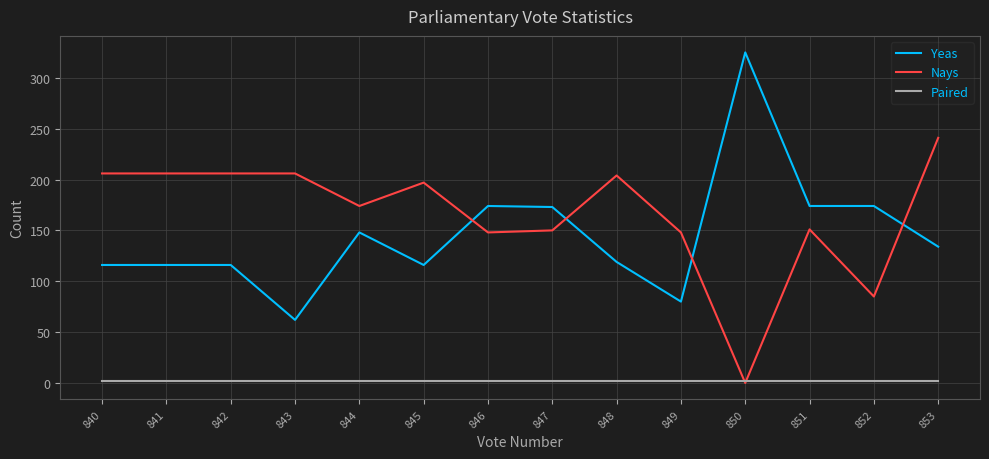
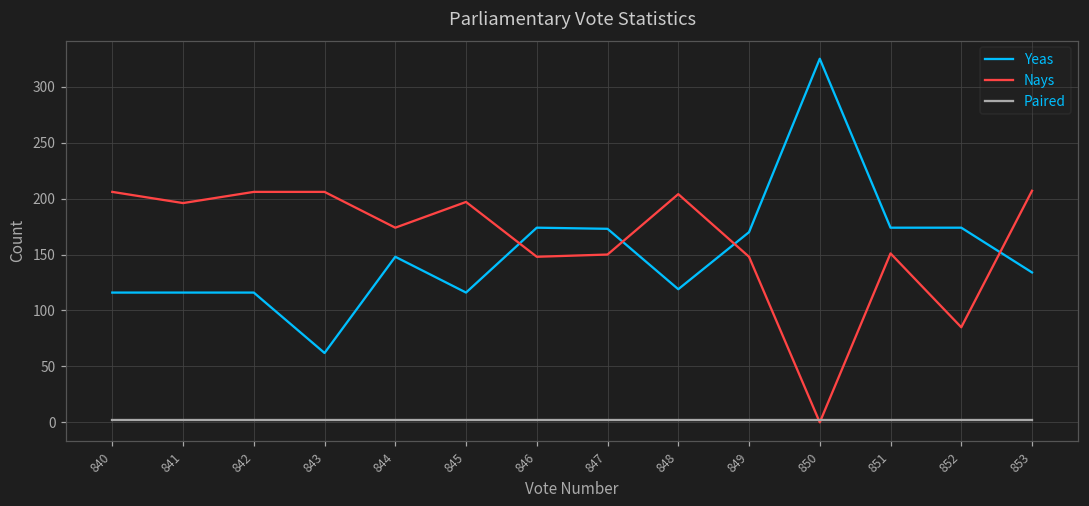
  {
    "Yeas": {
      "840": 116,
      "841": 116,
      "842": 116,
      "843": 62,
      "844": 148,
      "845": 116,
      "846": 174,
      "847": 173,
      "848": 119,
-     "849": 80,
+     "849": 170,
      "850": 325,
      "851": 174,
      "852": 174,
      "853": 134
    },
    "Nays": {
      "840": 206,
-     "841": 206,
+     "841": 196,
      "842": 206,
      "843": 206,
      "844": 174,
      "845": 197,
      "846": 148,
      "847": 150,
      "848": 204,
      "849": 148,
      "851": 151,
      "852": 85,
-     "853": 241
+     "853": 207
    },
    "Paired": {
      "840": 2,
      "841": 2,
      "842": 2,
      "843": 2,
      "844": 2,
      "845": 2,
      "846": 2,
      "847": 2,
      "848": 2,
      "849": 2,
      "851": 2,
      "852": 2,
      "853": 2
    }
  }
